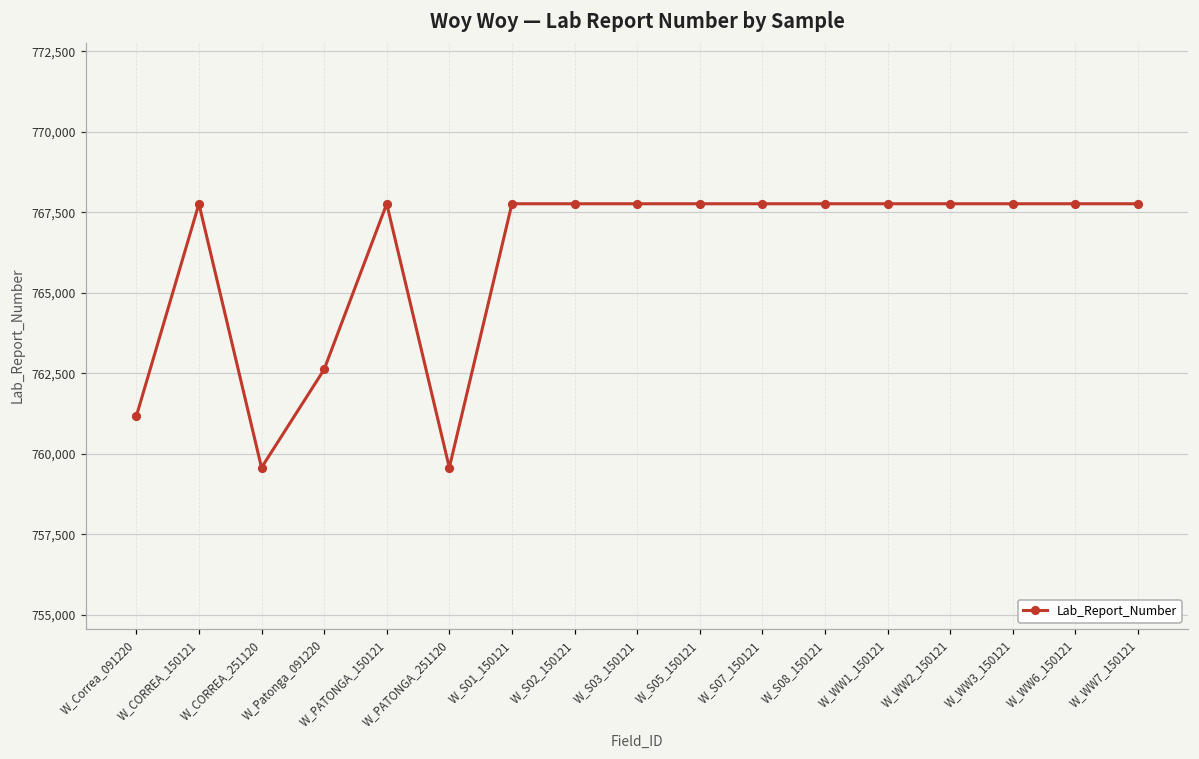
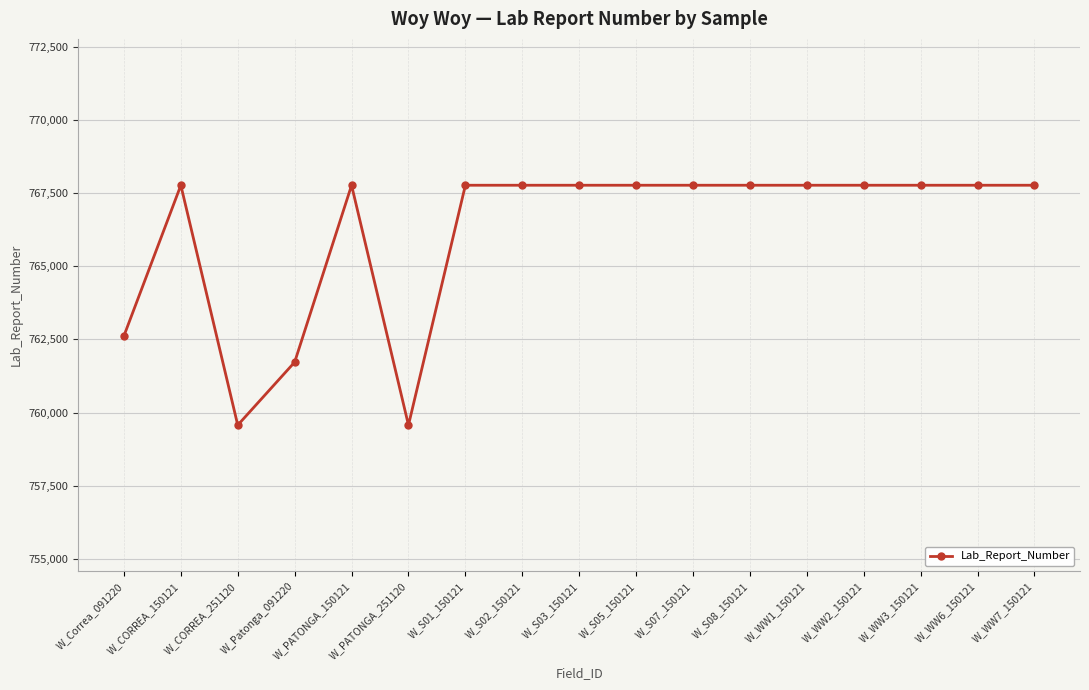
  {
-   "W_Correa_091220": "761,200",
+   "W_Correa_091220": "762,600",
    "W_CORREA_150121": "767,800",
    "W_CORREA_251120": "759,600",
-   "W_Patonga_091220": "762,600",
+   "W_Patonga_091220": "761,700",
    "W_PATONGA_150121": "767,800",
    "W_PATONGA_251120": "759,600",
    "W_S01_150121": "767,800",
    "W_S02_150121": "767,800",
    "W_S03_150121": "767,800",
    "W_S05_150121": "767,800",
    "W_S07_150121": "767,800",
    "W_S08_150121": "767,800",
    "W_WW1_150121": "767,800",
    "W_WW2_150121": "767,800",
    "W_WW3_150121": "767,800",
    "W_WW6_150121": "767,800",
    "W_WW7_150121": "767,800"
  }
